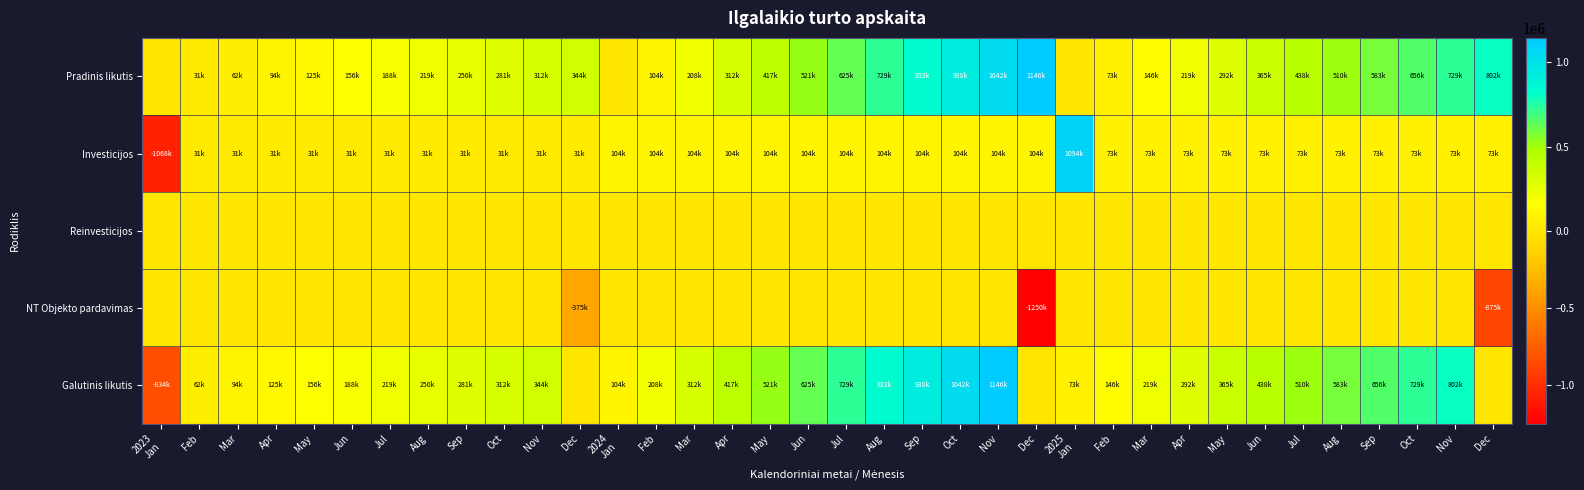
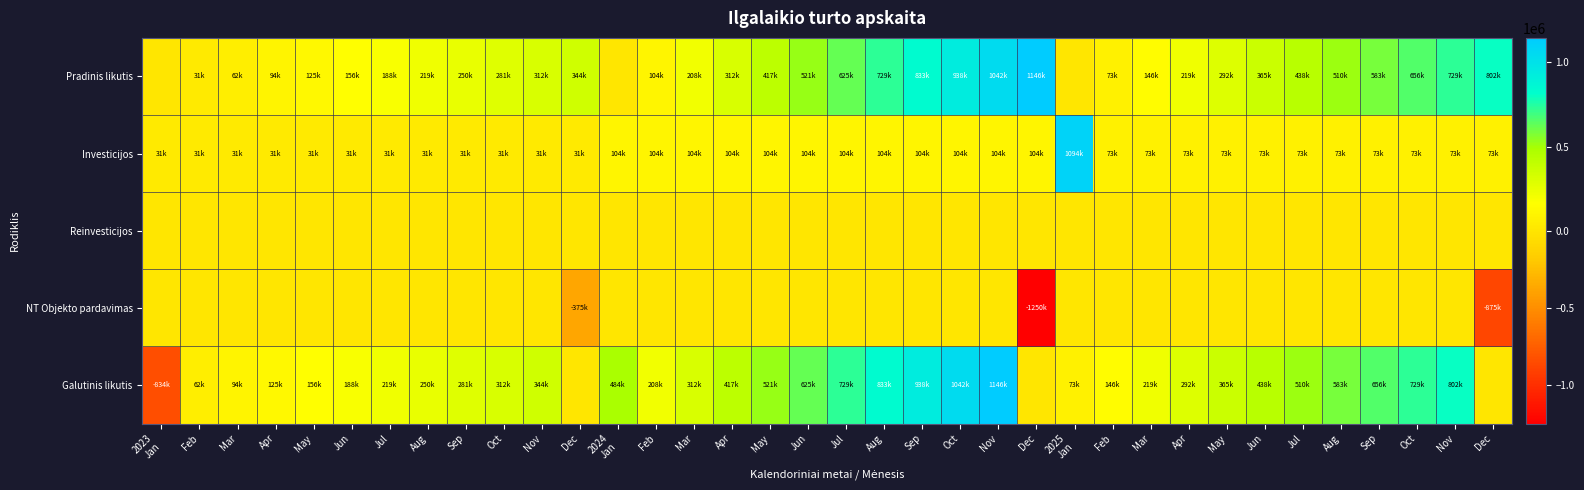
  {
    "Investicijos": {
-     "2023 Jan": "-1068k",
+     "2023 Jan": "31k",
      "2024 Jan": "104k",
      "2025 Jan": "1094k"
    },
    "Galutinis likutis": {
      "2023 Jan": "-834k",
-     "2024 Jan": "104k",
+     "2024 Jan": "484k",
      "2025 Jan": "73k"
    }
  }
